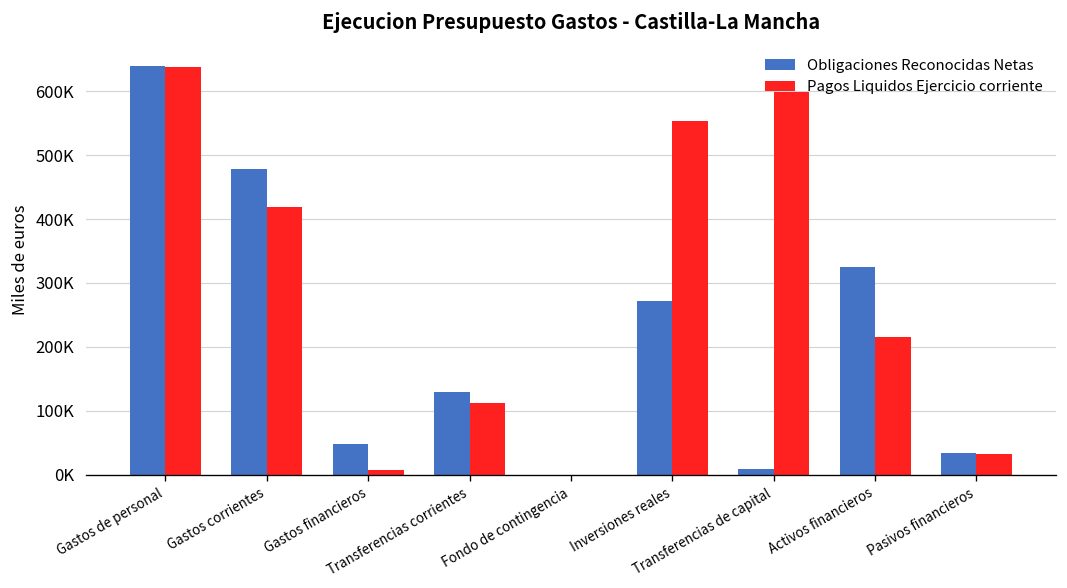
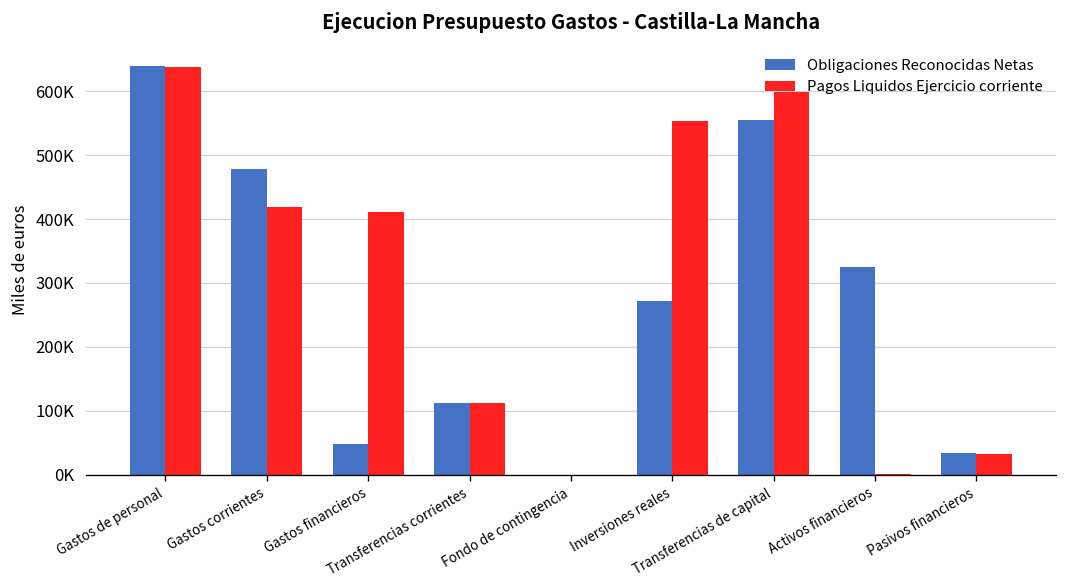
  {
    "Obligaciones Reconocidas Netas": {
      "Gastos de personal": 640000,
      "Gastos corrientes": 480000,
      "Gastos financieros": 50000,
-     "Transferencias corrientes": 130000,
+     "Transferencias corrientes": 110000,
      "Fondo de contingencia": 0,
      "Inversiones reales": 270000,
-     "Transferencias de capital": 10000,
+     "Transferencias de capital": 550000,
      "Activos financieros": 320000,
      "Pasivos financieros": 30000
    },
    "Pagos Liquidos Ejercicio corriente": {
      "Gastos de personal": 640000,
      "Gastos corrientes": 420000,
-     "Gastos financieros": 10000,
+     "Gastos financieros": 410000,
      "Transferencias corrientes": 110000,
      "Fondo de contingencia": 0,
      "Inversiones reales": 550000,
      "Transferencias de capital": 600000,
-     "Activos financieros": 220000,
+     "Activos financieros": 0,
      "Pasivos financieros": 30000
    }
  }
